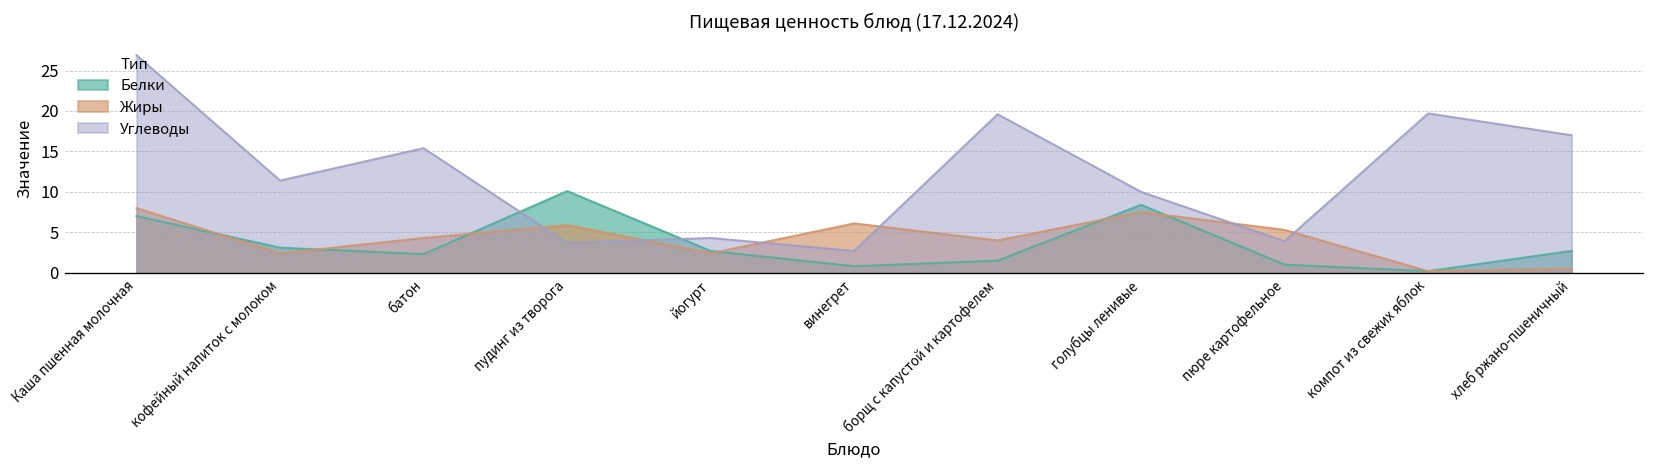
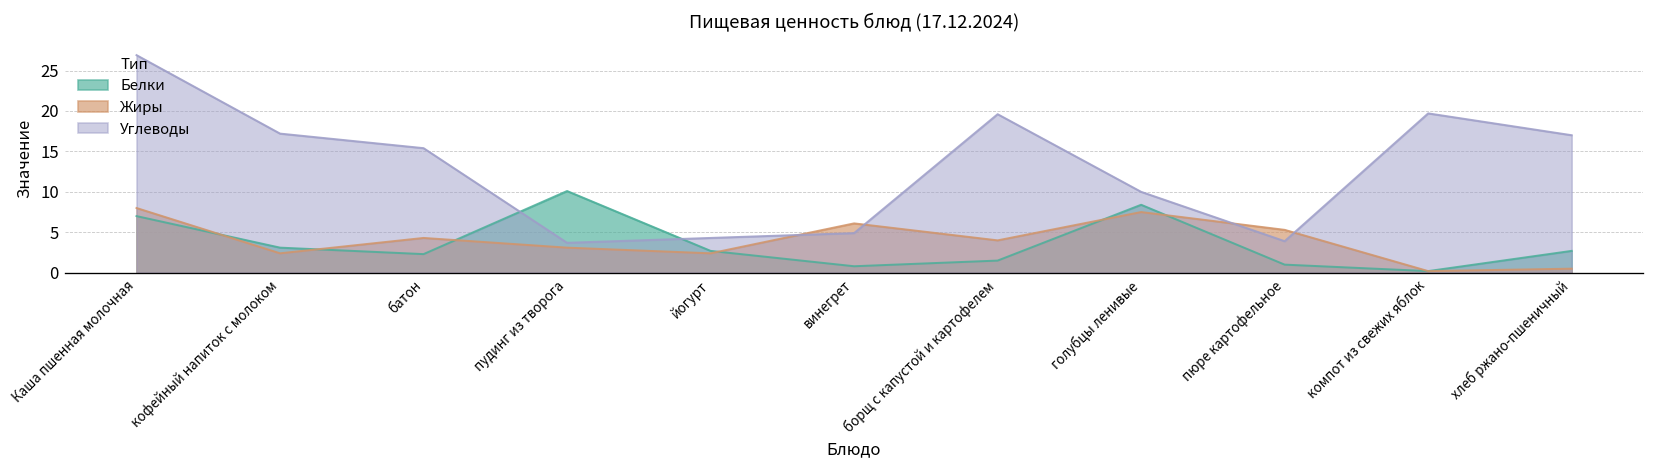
  {
    "Белки": {
      "Каша пшенная молочная": 7,
      "кофейный напиток с молоком": 3,
      "батон": 2,
      "пудинг из творога": 10,
      "винегрет": 1,
      "борщ с капустой и картофелем": 2,
      "голубцы ленивые": 8,
      "пюре картофельное": 1,
      "хлеб ржано-пшеничный": 3
    },
    "Жиры": {
      "Каша пшенная молочная": 8,
      "кофейный напиток с молоком": 2,
      "батон": 4,
-     "пудинг из творога": 6,
+     "пудинг из творога": 3,
      "винегрет": 6,
      "борщ с капустой и картофелем": 4,
      "голубцы ленивые": 8,
      "пюре картофельное": 5,
      "хлеб ржано-пшеничный": 1
    },
    "Углеводы": {
      "Каша пшенная молочная": 27,
-     "кофейный напиток с молоком": 11,
+     "кофейный напиток с молоком": 17,
      "батон": 15,
      "пудинг из творога": 4,
      "йогурт": 4,
-     "винегрет": 3,
+     "винегрет": 5,
      "борщ с капустой и картофелем": 20,
      "голубцы ленивые": 10,
      "пюре картофельное": 4,
      "компот из свежих яблок": 20,
      "хлеб ржано-пшеничный": 17
    }
  }
